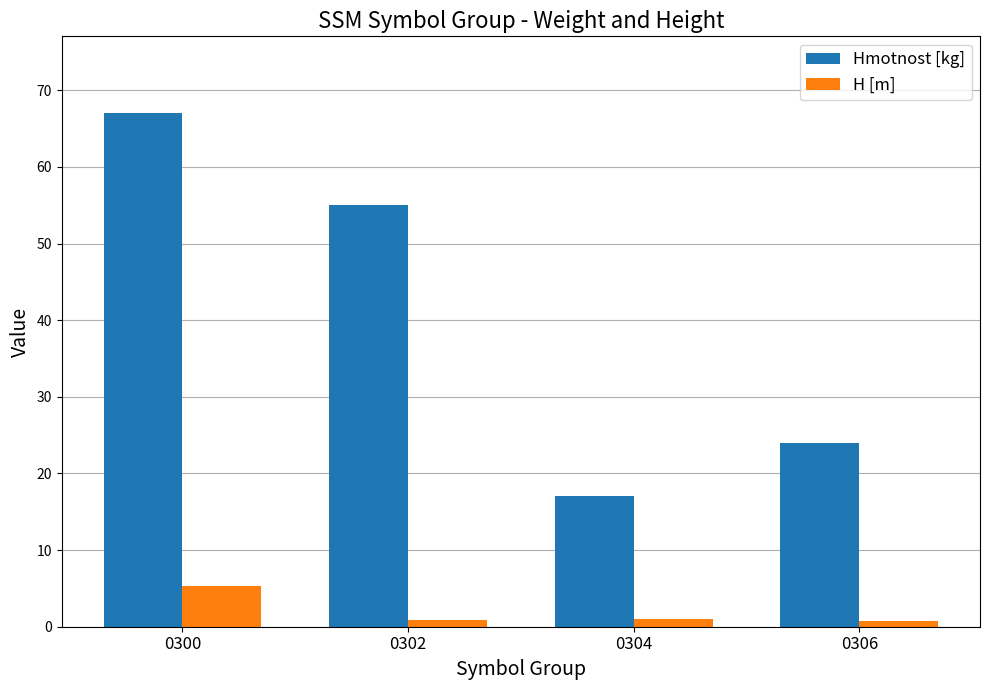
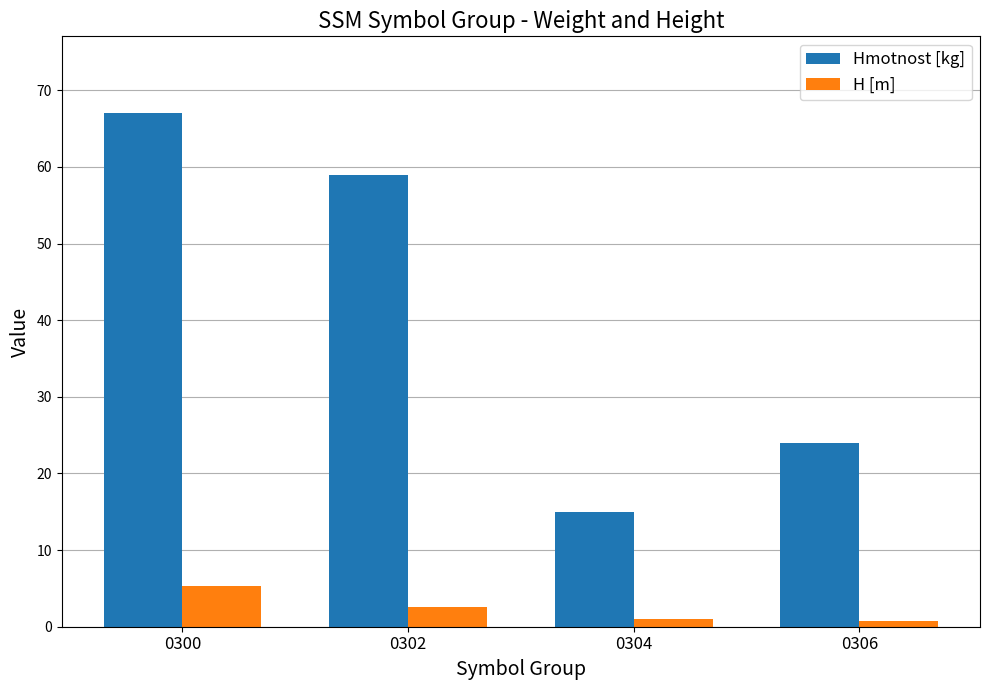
  {
    "Hmotnost [kg]": {
      "0300": 67,
-     "0302": 55,
-     "0304": 17,
+     "0302": 59,
+     "0304": 15,
      "0306": 24
    },
    "H [m]": {
      "0300": 5,
-     "0302": 1,
+     "0302": 3,
      "0304": 1,
      "0306": 1
    }
  }
